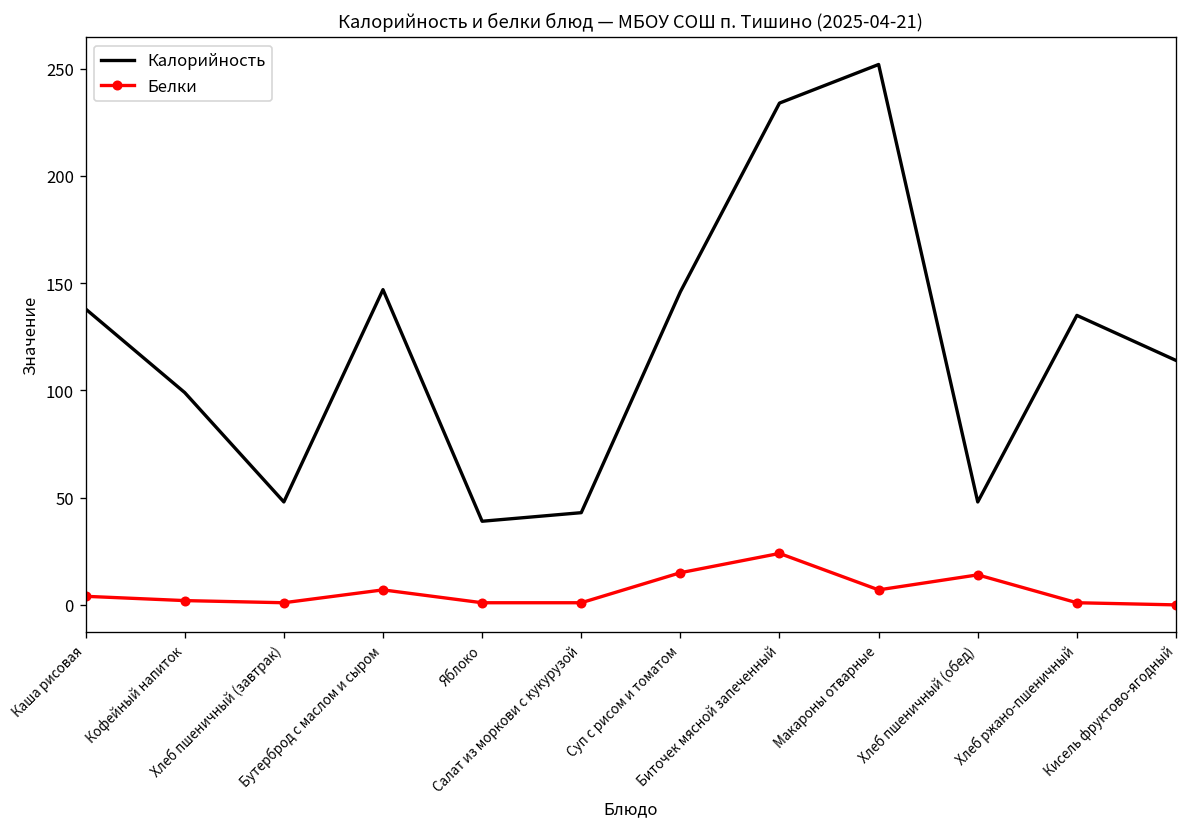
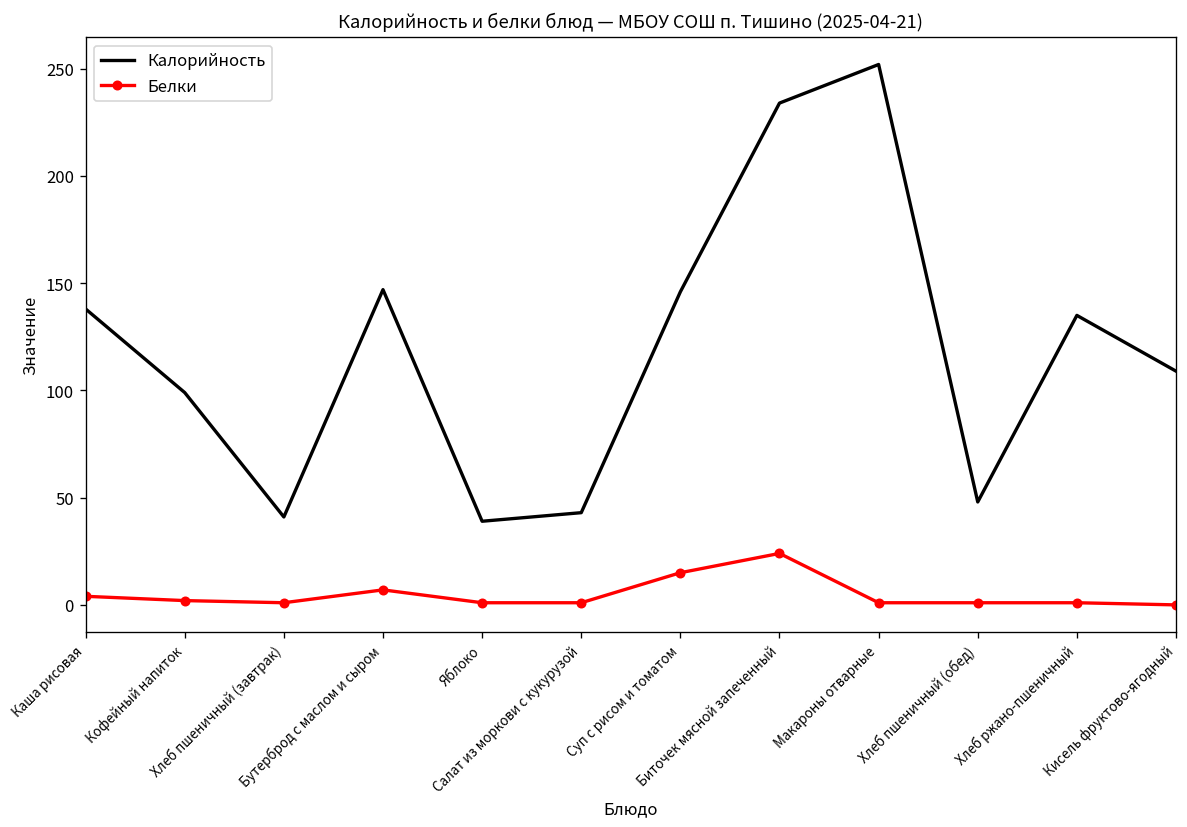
  {
    "Калорийность": {
      "Каша рисовая": 138,
      "Кофейный напиток": 99,
-     "Хлеб пшеничный (завтрак)": 48,
+     "Хлеб пшеничный (завтрак)": 41,
      "Бутерброд с маслом и сыром": 147,
      "Яблоко": 39,
      "Салат из моркови с кукурузой": 43,
      "Суп с рисом и томатом": 146,
      "Биточек мясной запеченный": 234,
      "Макароны отварные": 252,
      "Хлеб пшеничный (обед)": 48,
      "Хлеб ржано-пшеничный": 135,
-     "Кисель фруктово-ягодный": 114
+     "Кисель фруктово-ягодный": 109
    },
    "Белки": {
      "Каша рисовая": 4,
      "Кофейный напиток": 2,
      "Хлеб пшеничный (завтрак)": 1,
      "Бутерброд с маслом и сыром": 7,
      "Яблоко": 1,
      "Салат из моркови с кукурузой": 1,
      "Суп с рисом и томатом": 15,
      "Биточек мясной запеченный": 24,
-     "Макароны отварные": 7,
-     "Хлеб пшеничный (обед)": 14,
+     "Макароны отварные": 1,
+     "Хлеб пшеничный (обед)": 1,
      "Хлеб ржано-пшеничный": 1,
      "Кисель фруктово-ягодный": 0
    }
  }
